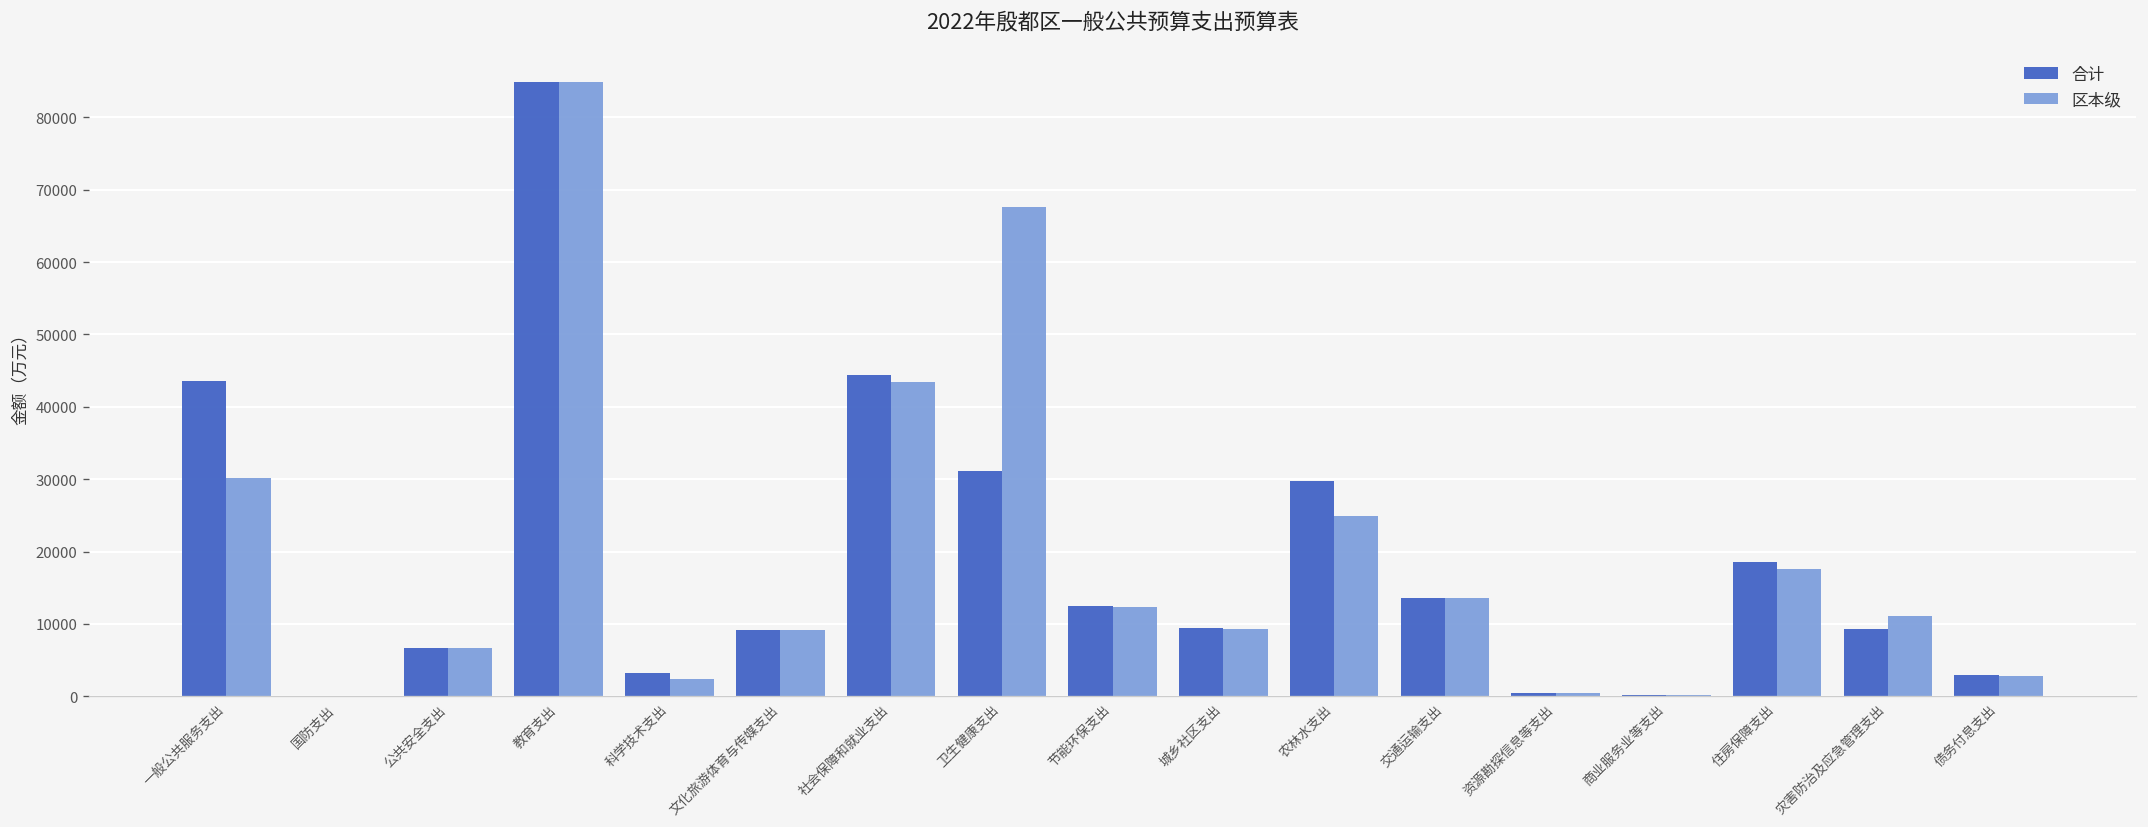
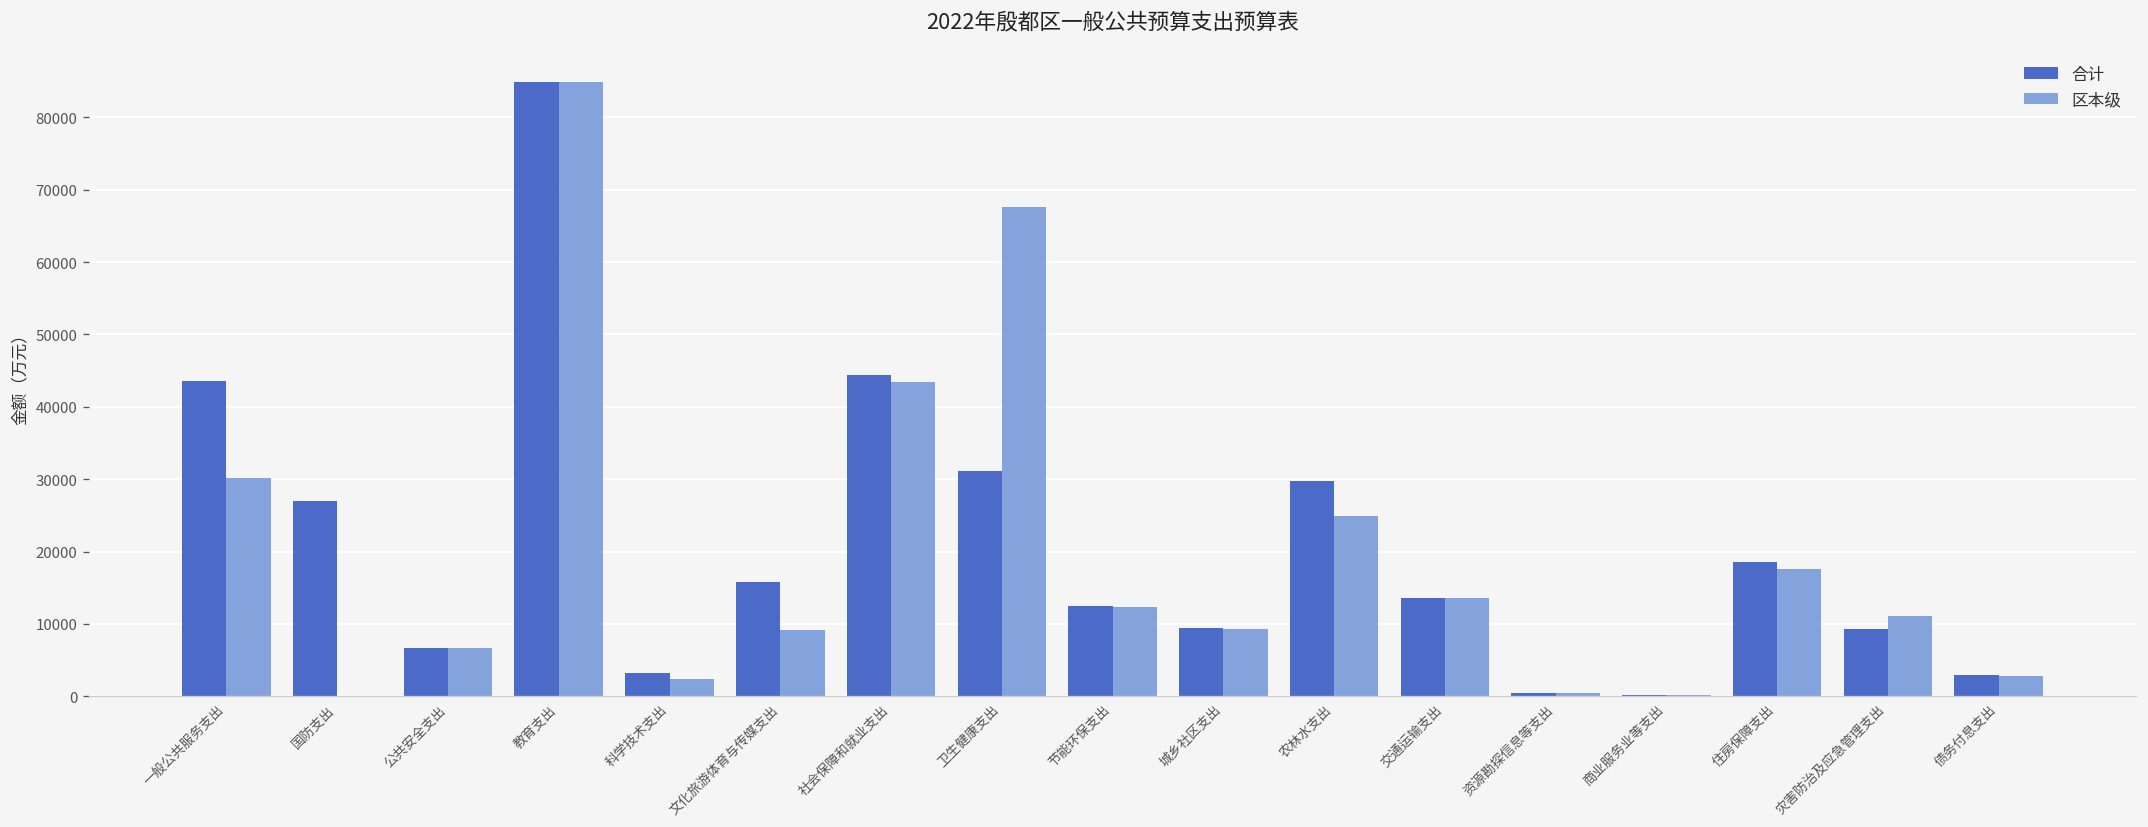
  {
    "合计": {
      "一般公共服务支出": 44000,
-     "国防支出": 0,
+     "国防支出": 27000,
      "公共安全支出": 7000,
      "教育支出": 85000,
      "科学技术支出": 3000,
-     "文化旅游体育与传媒支出": 9000,
+     "文化旅游体育与传媒支出": 16000,
      "社会保障和就业支出": 44000,
      "卫生健康支出": 31000,
      "节能环保支出": 12000,
      "城乡社区支出": 9000,
      "农林水支出": 30000,
      "交通运输支出": 14000,
      "资源勘探信息等支出": 0,
      "住房保障支出": 19000,
      "灾害防治及应急管理支出": 9000,
      "债务付息支出": 3000
    },
    "区本级": {
      "一般公共服务支出": 30000,
      "公共安全支出": 7000,
      "教育支出": 85000,
      "科学技术支出": 2000,
      "文化旅游体育与传媒支出": 9000,
      "社会保障和就业支出": 43000,
      "卫生健康支出": 68000,
      "节能环保支出": 12000,
      "城乡社区支出": 9000,
      "农林水支出": 25000,
      "交通运输支出": 14000,
      "资源勘探信息等支出": 0,
      "住房保障支出": 18000,
      "灾害防治及应急管理支出": 11000,
      "债务付息支出": 3000
    }
  }
